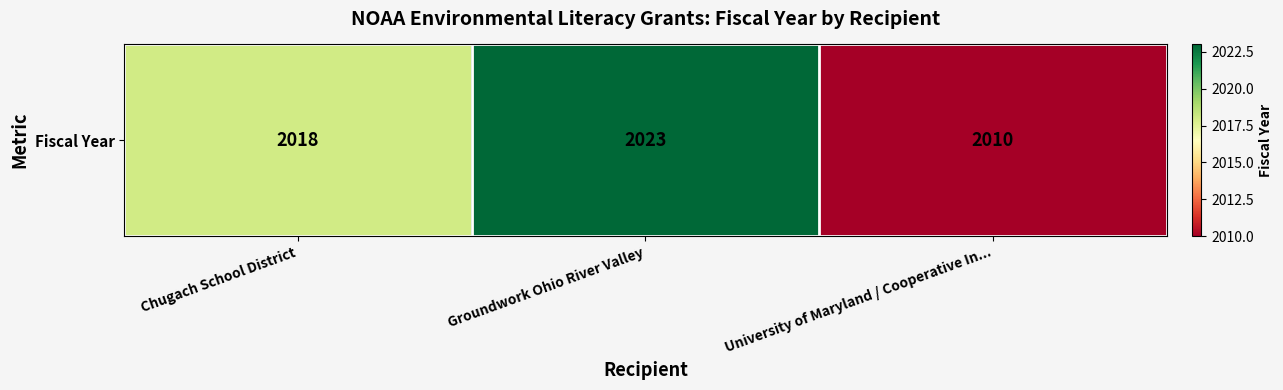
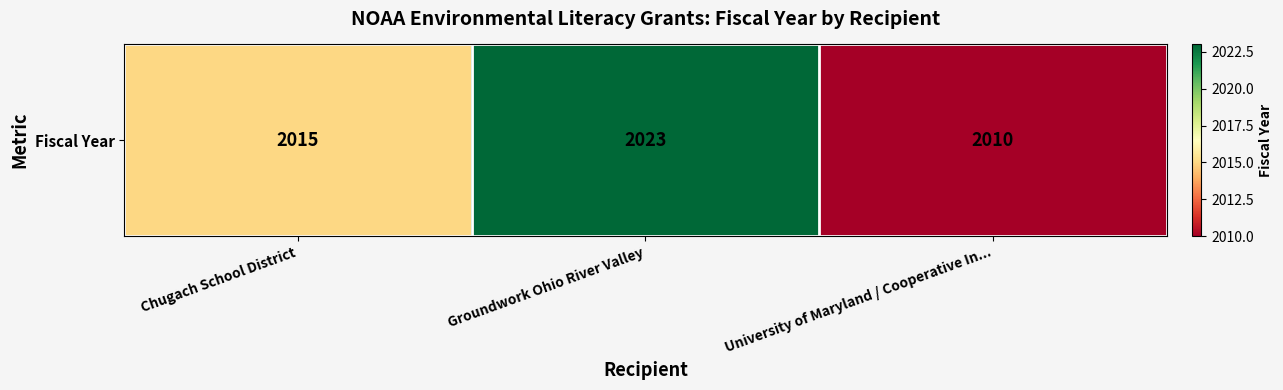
  {
    "Fiscal Year": {
-     "Chugach School District": 2018,
+     "Chugach School District": 2015,
      "Groundwork Ohio River Valley": 2023,
      "University of Maryland / Cooperative In...": 2010
    }
  }
